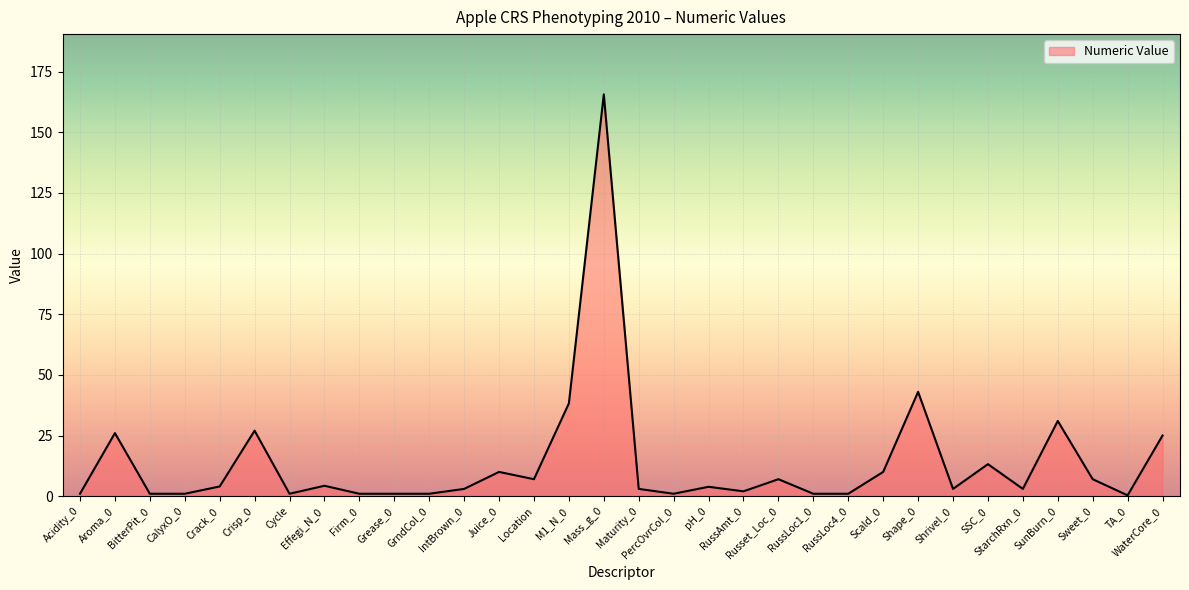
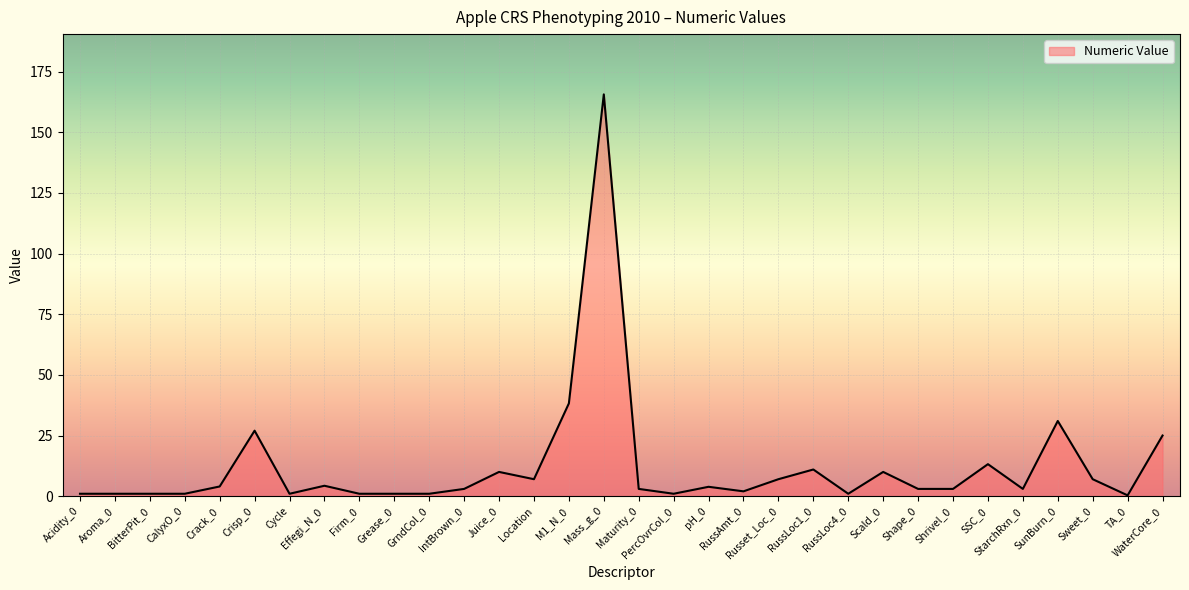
  {
    "Acidity_0": 1,
-   "Aroma_0": 26,
+   "Aroma_0": 1,
    "BitterPit_0": 1,
    "CalyxO_0": 1,
    "Crack_0": 4,
    "Crisp_0": 27,
    "Cycle": 1,
    "Effegi_N_0": 4,
    "Firm_0": 1,
    "Grease_0": 1,
    "GrndCol_0": 1,
    "IntBrown_0": 3,
    "Juice_0": 10,
    "Location": 7,
    "M1_N_0": 38,
    "Mass_g_0": 166,
    "Maturity_0": 3,
    "PercOvrCol_0": 1,
    "pH_0": 4,
    "RussAmt_0": 2,
    "Russet_Loc_0": 7,
-   "RussLoc1_0": 1,
+   "RussLoc1_0": 11,
    "RussLoc4_0": 1,
    "Scald_0": 10,
-   "Shape_0": 43,
+   "Shape_0": 3,
    "Shrivel_0": 3,
    "SSC_0": 13,
    "StarchRxn_0": 3,
    "SunBurn_0": 31,
    "Sweet_0": 7,
    "TA_0": 0,
    "WaterCore_0": 25
  }
